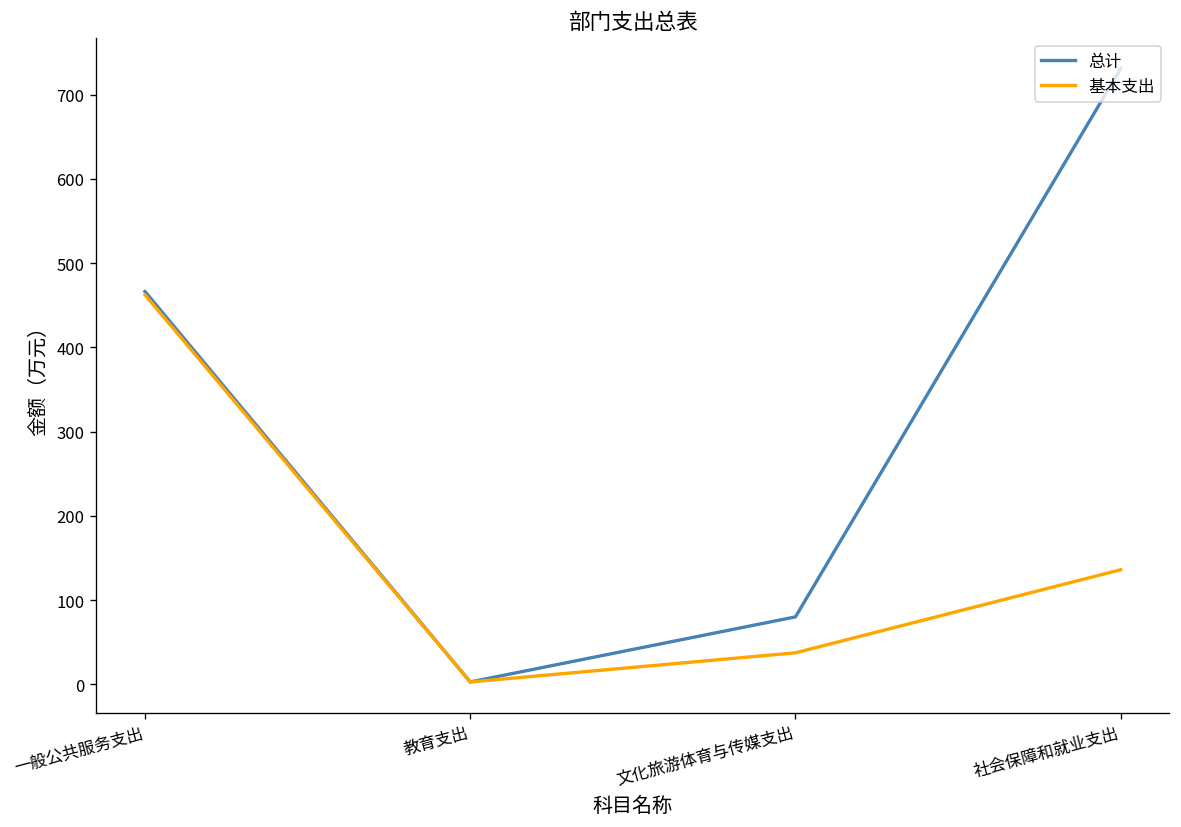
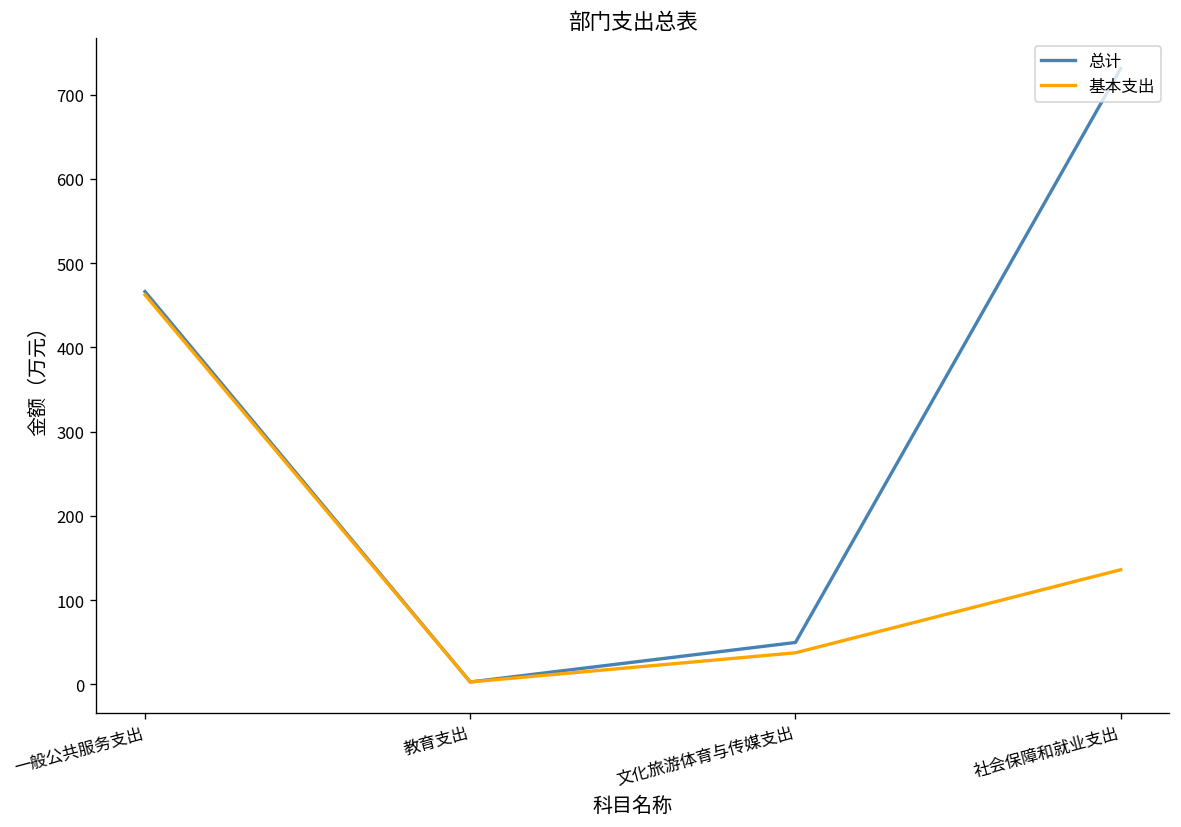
  {
    "总计": {
      "一般公共服务支出": 470,
-     "文化旅游体育与传媒支出": 80
+     "文化旅游体育与传媒支出": 50
    },
    "基本支出": {
      "一般公共服务支出": 460,
      "文化旅游体育与传媒支出": 40,
      "社会保障和就业支出": 140
    }
  }
